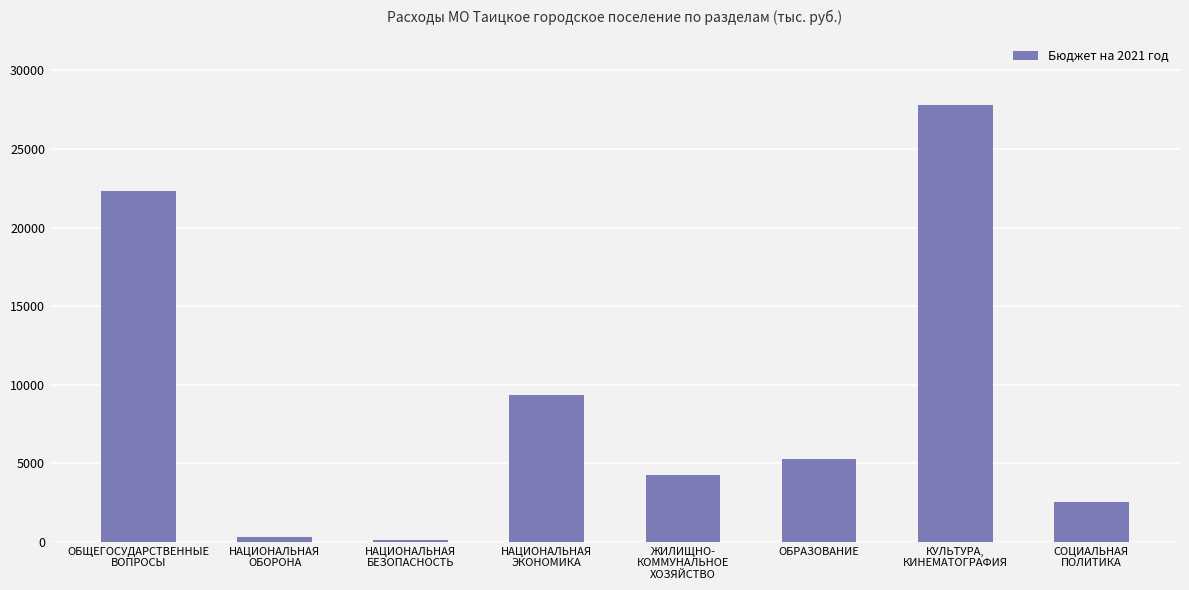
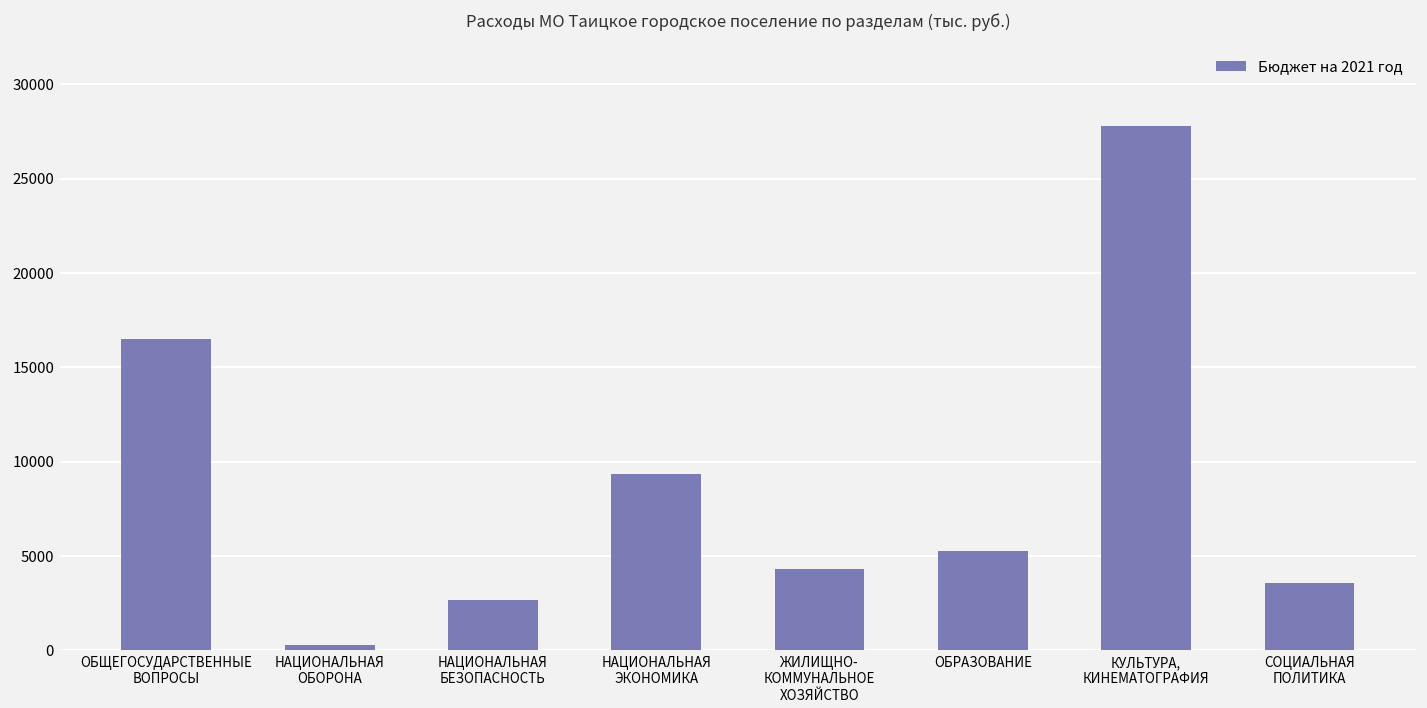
  {
-   "ОБЩЕГОСУДАРСТВЕННЫЕ ВОПРОСЫ": 22300,
+   "ОБЩЕГОСУДАРСТВЕННЫЕ ВОПРОСЫ": 16500,
    "НАЦИОНАЛЬНАЯ ОБОРОНА": 300,
-   "НАЦИОНАЛЬНАЯ БЕЗОПАСНОСТЬ": 100,
+   "НАЦИОНАЛЬНАЯ БЕЗОПАСНОСТЬ": 2700,
    "НАЦИОНАЛЬНАЯ ЭКОНОМИКА": 9400,
    "ЖИЛИЩНО- КОММУНАЛЬНОЕ ХОЗЯЙСТВО": 4300,
    "ОБРАЗОВАНИЕ": 5300,
    "КУЛЬТУРА, КИНЕМАТОГРАФИЯ": 27800,
-   "СОЦИАЛЬНАЯ ПОЛИТИКА": 2600
+   "СОЦИАЛЬНАЯ ПОЛИТИКА": 3600
  }
